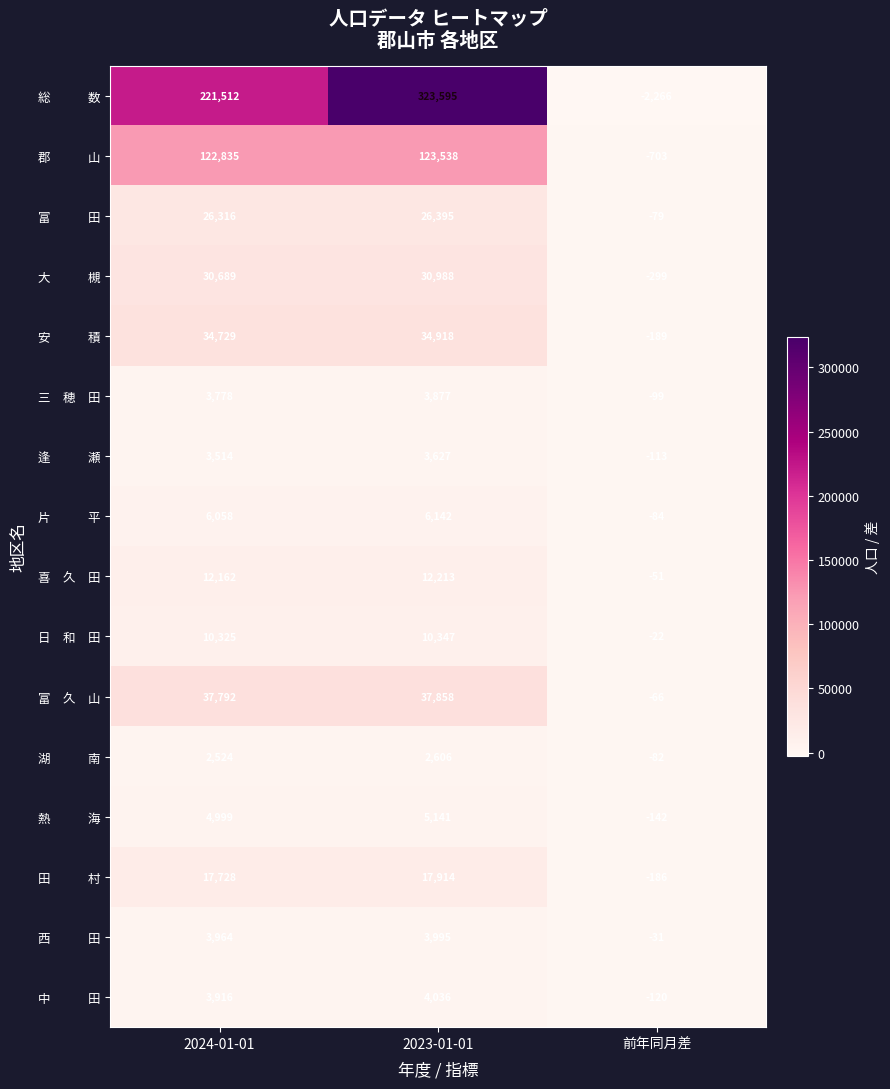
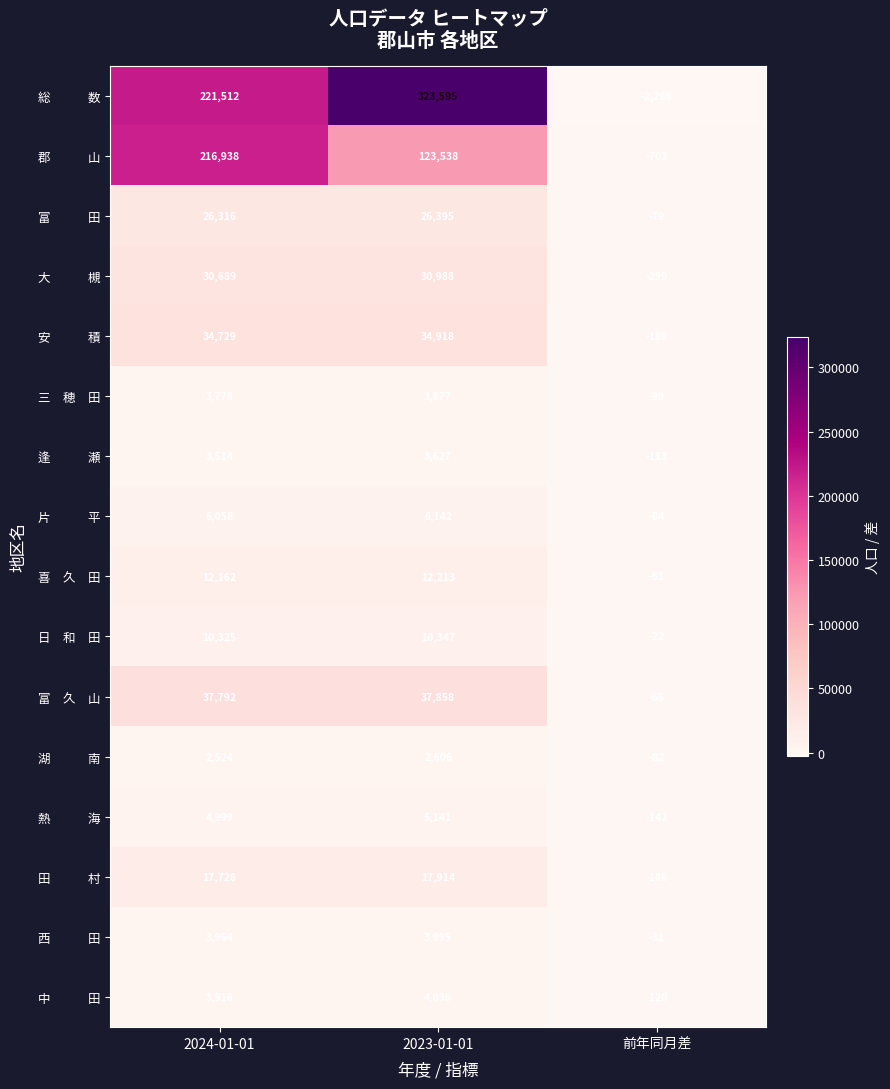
  {
    "総 数": {
      "2024-01-01": "221,512",
      "2023-01-01": "323,595"
    },
    "郡 山": {
-     "2024-01-01": "122,835",
+     "2024-01-01": "216,938",
      "2023-01-01": "123,538"
    }
  }
